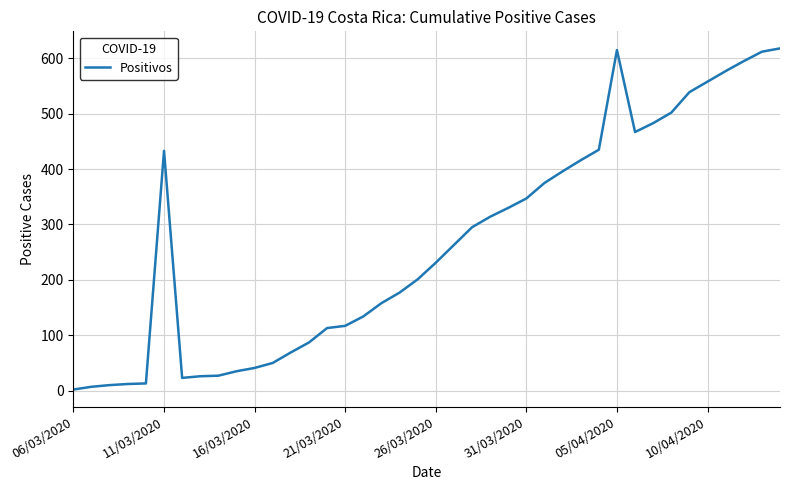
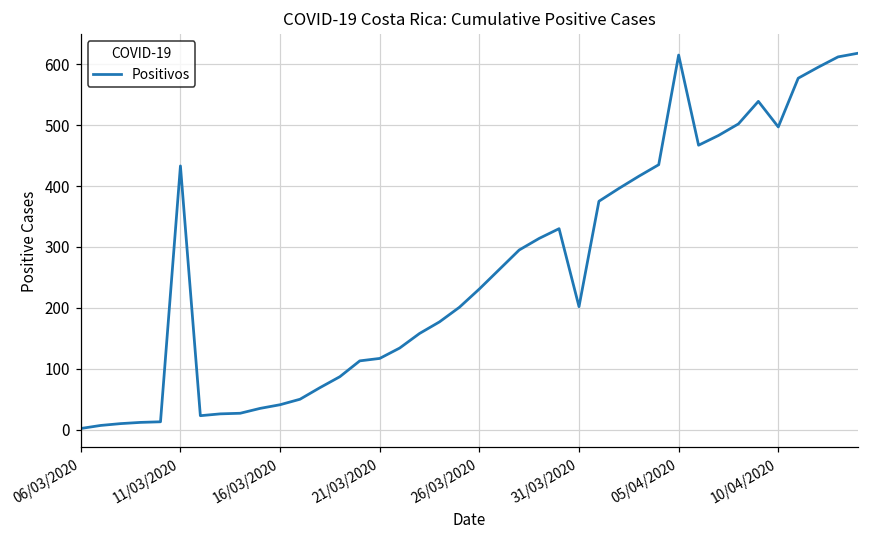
  {
    "06/03/2020": 0,
    "11/03/2020": 430,
    "16/03/2020": 40,
    "21/03/2020": 120,
    "26/03/2020": 230,
-   "31/03/2020": 350,
+   "31/03/2020": 200,
    "05/04/2020": 620,
-   "10/04/2020": 560
+   "10/04/2020": 500
  }
